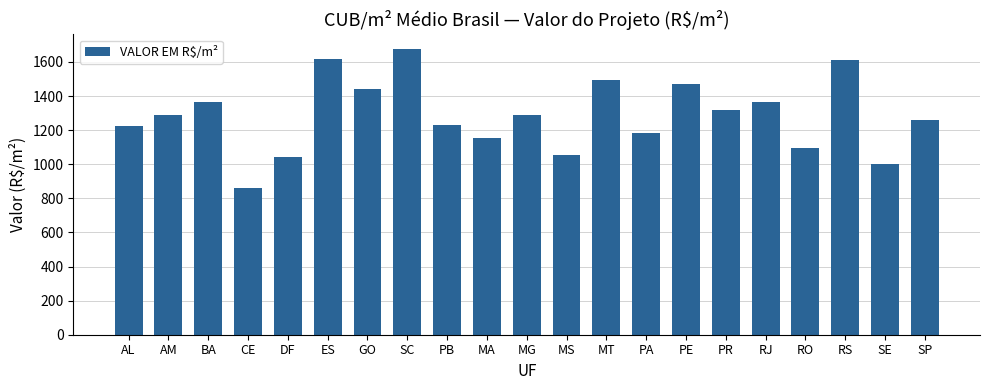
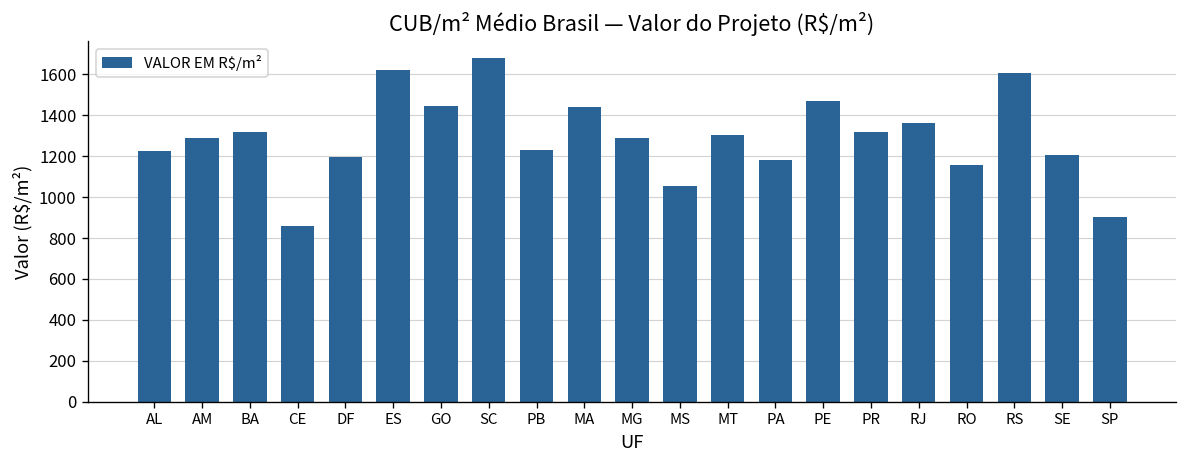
  {
    "AL": 1220,
    "AM": 1290,
-   "BA": 1370,
+   "BA": 1320,
    "CE": 860,
-   "DF": 1040,
+   "DF": 1200,
    "ES": 1620,
    "GO": 1440,
    "SC": 1680,
    "PB": 1230,
-   "MA": 1160,
+   "MA": 1440,
    "MG": 1290,
    "MS": 1060,
-   "MT": 1490,
+   "MT": 1300,
    "PA": 1180,
    "PE": 1470,
    "PR": 1320,
    "RJ": 1360,
-   "RO": 1100,
+   "RO": 1150,
    "RS": 1610,
-   "SE": 1000,
-   "SP": 1260
+   "SE": 1210,
+   "SP": 900
  }
